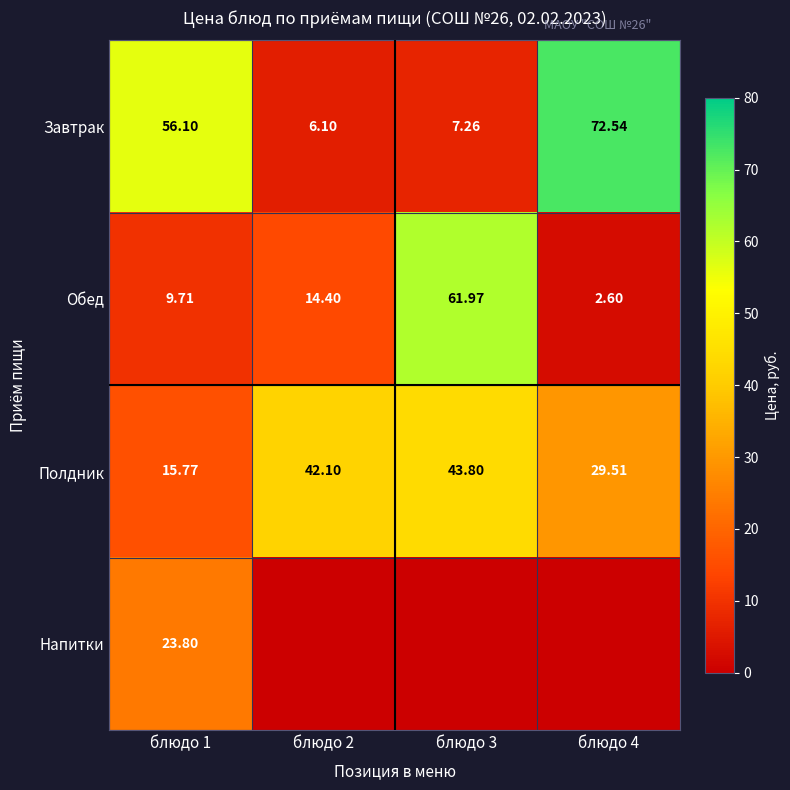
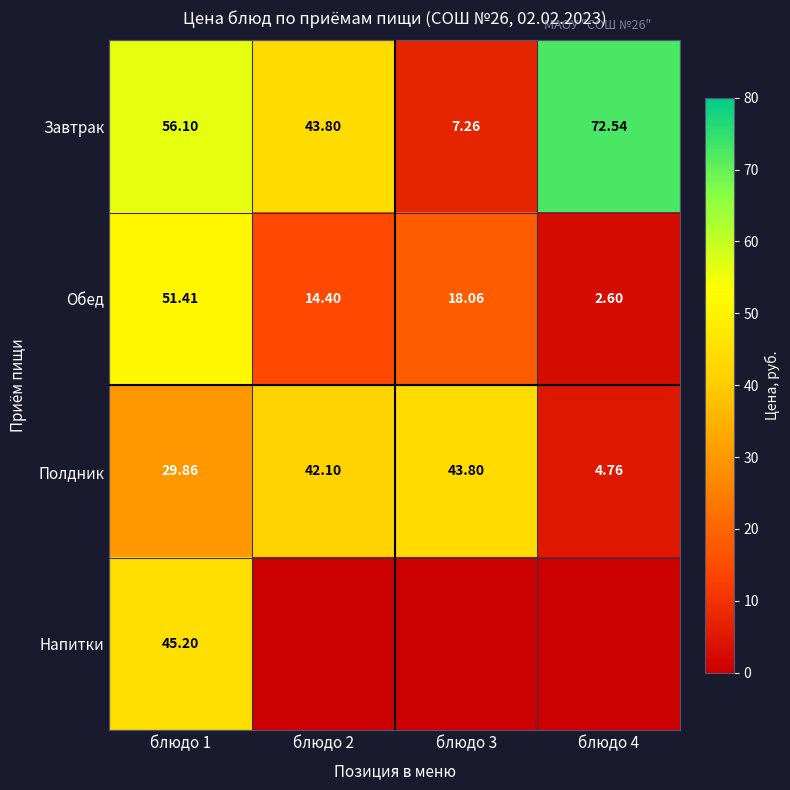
  {
    "Завтрак": {
      "блюдо 1": 56.10,
-     "блюдо 2": 6.10,
+     "блюдо 2": 43.80,
      "блюдо 3": 7.26,
      "блюдо 4": 72.54
    },
    "Обед": {
-     "блюдо 1": 9.71,
+     "блюдо 1": 51.41,
      "блюдо 2": 14.40,
-     "блюдо 3": 61.97,
+     "блюдо 3": 18.06,
      "блюдо 4": 2.60
    },
    "Полдник": {
-     "блюдо 1": 15.77,
+     "блюдо 1": 29.86,
      "блюдо 2": 42.10,
      "блюдо 3": 43.80,
-     "блюдо 4": 29.51
+     "блюдо 4": 4.76
    },
    "Напитки": {
-     "блюдо 1": 23.80
+     "блюдо 1": 45.20
    }
  }
